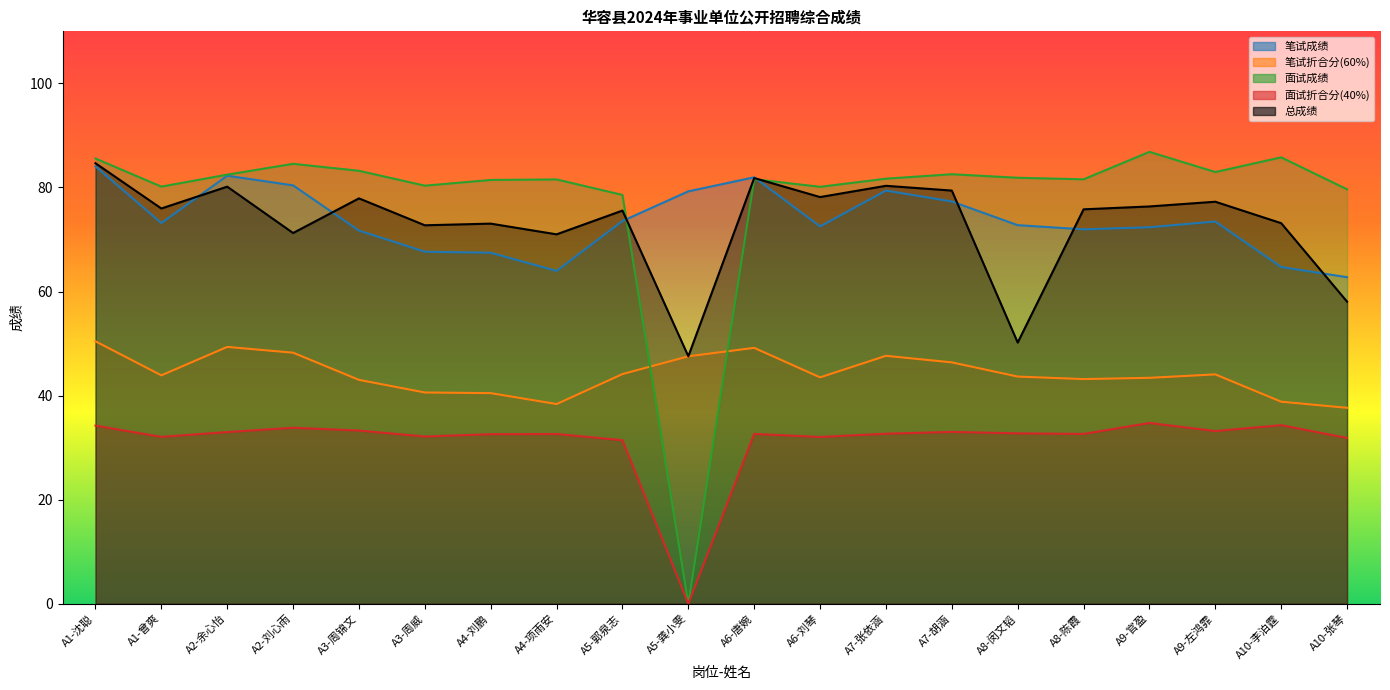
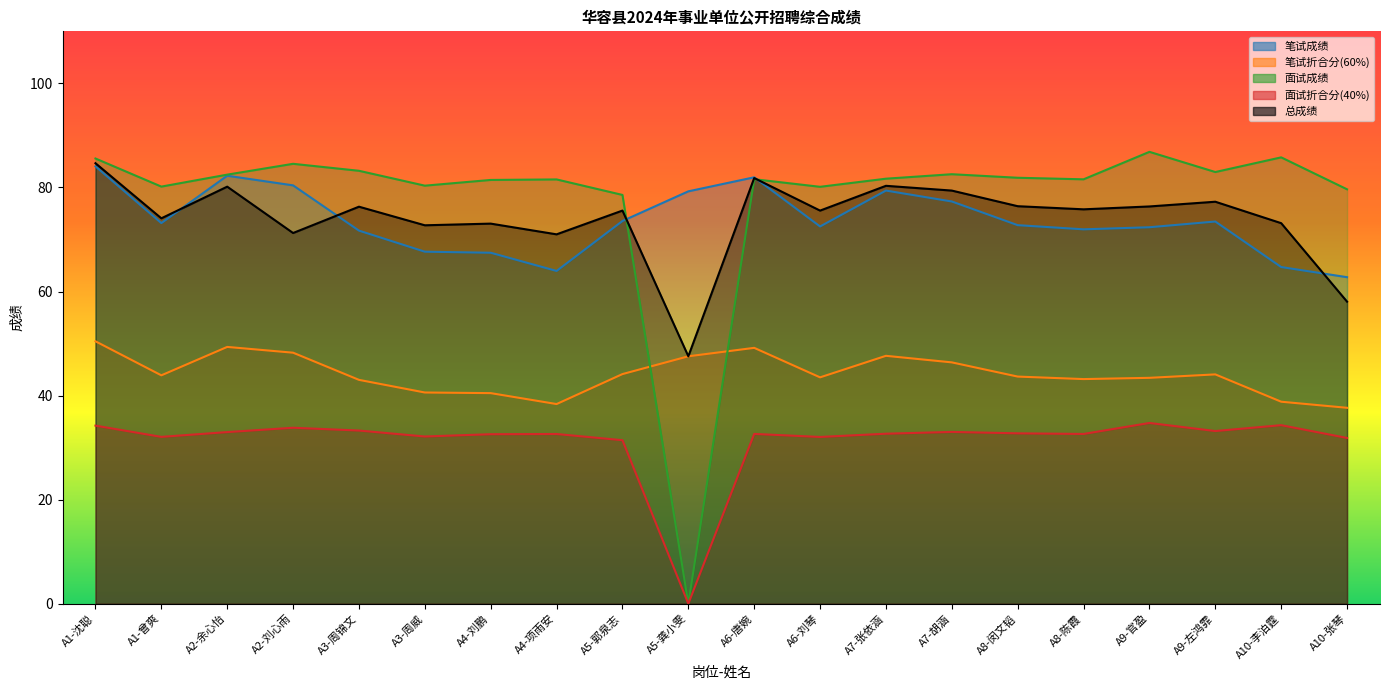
  {
    "总成绩": {
      "A1-沈聪": 85,
-     "A1-曾爽": 76,
+     "A1-曾爽": 74,
      "A2-余心怡": 80,
      "A2-刘心雨": 71,
-     "A3-周锦文": 78,
+     "A3-周锦文": 76,
      "A3-周威": 73,
      "A4-刘鹏": 73,
      "A4-项雨安": 71,
      "A5-郭泉志": 76,
-     "A6-刘琴": 78,
+     "A6-刘琴": 76,
      "A7-张依涵": 80,
      "A7-胡涵": 79,
-     "A8-闵文韬": 50,
+     "A8-闵文韬": 76,
      "A8-陈霞": 76,
      "A9-官盈": 76,
      "A9-左鸿霏": 77,
      "A10-李泊霆": 73,
      "A10-张琴": 58
    }
  }
